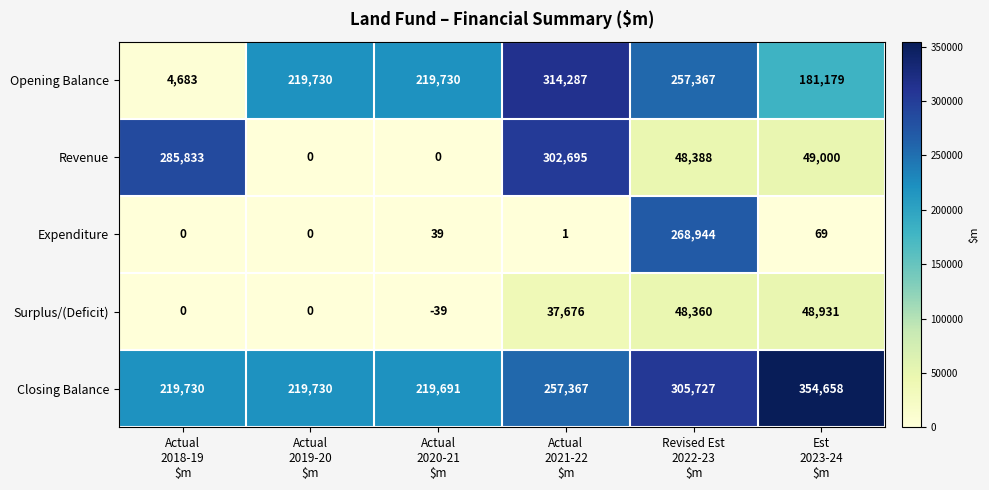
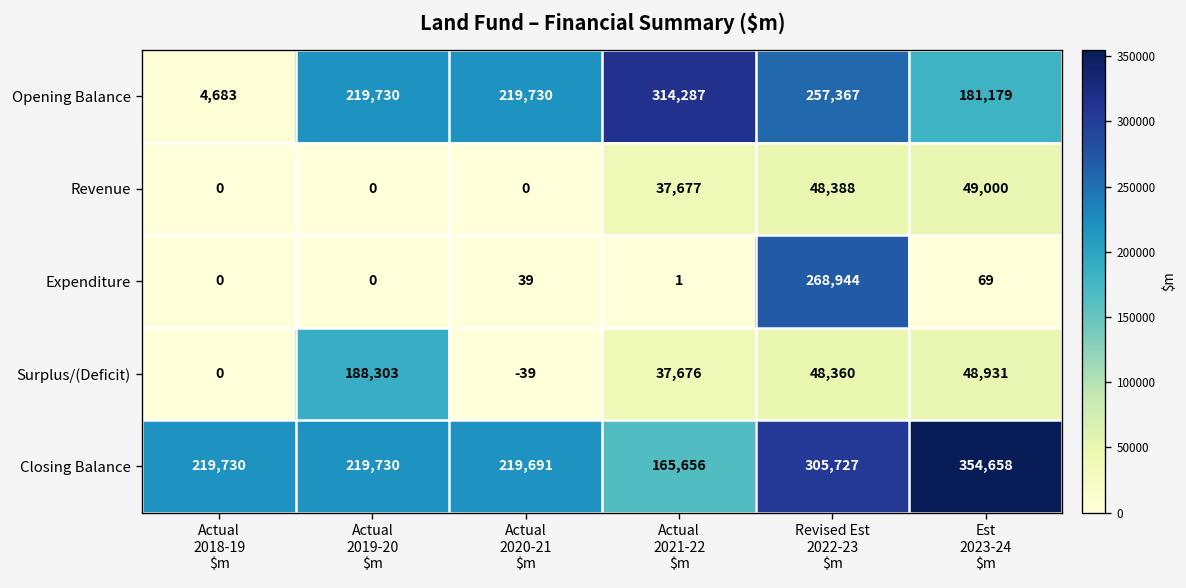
  {
    "Opening Balance": {
      "Actual 2018-19 $m": "4,683",
      "Actual 2019-20 $m": "219,730",
      "Actual 2020-21 $m": "219,730",
      "Actual 2021-22 $m": "314,287",
      "Revised Est 2022-23 $m": "257,367",
      "Est 2023-24 $m": "181,179"
    },
    "Revenue": {
-     "Actual 2018-19 $m": "285,833",
+     "Actual 2018-19 $m": "0",
      "Actual 2019-20 $m": "0",
      "Actual 2020-21 $m": "0",
-     "Actual 2021-22 $m": "302,695",
+     "Actual 2021-22 $m": "37,677",
      "Revised Est 2022-23 $m": "48,388",
      "Est 2023-24 $m": "49,000"
    },
    "Expenditure": {
      "Actual 2018-19 $m": "0",
      "Actual 2019-20 $m": "0",
      "Actual 2020-21 $m": "39",
      "Actual 2021-22 $m": "1",
      "Revised Est 2022-23 $m": "268,944",
      "Est 2023-24 $m": "69"
    },
    "Surplus/(Deficit)": {
      "Actual 2018-19 $m": "0",
-     "Actual 2019-20 $m": "0",
+     "Actual 2019-20 $m": "188,303",
      "Actual 2020-21 $m": "-39",
      "Actual 2021-22 $m": "37,676",
      "Revised Est 2022-23 $m": "48,360",
      "Est 2023-24 $m": "48,931"
    },
    "Closing Balance": {
      "Actual 2018-19 $m": "219,730",
      "Actual 2019-20 $m": "219,730",
      "Actual 2020-21 $m": "219,691",
-     "Actual 2021-22 $m": "257,367",
+     "Actual 2021-22 $m": "165,656",
      "Revised Est 2022-23 $m": "305,727",
      "Est 2023-24 $m": "354,658"
    }
  }
